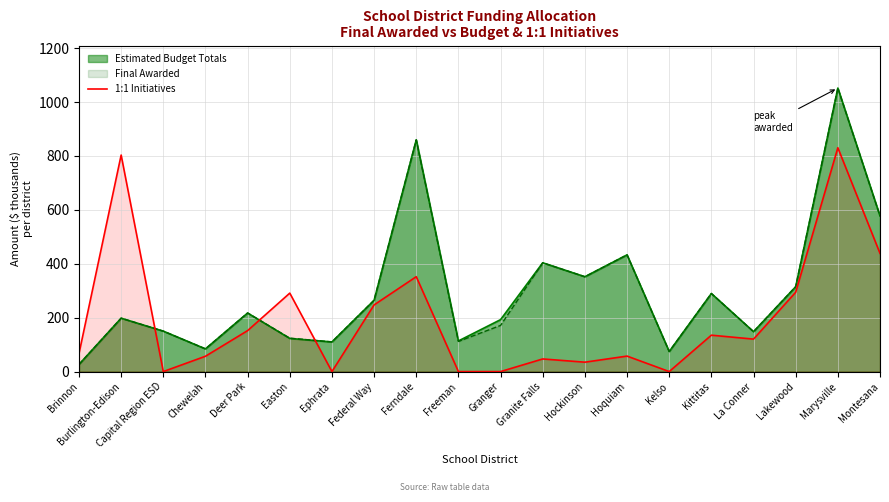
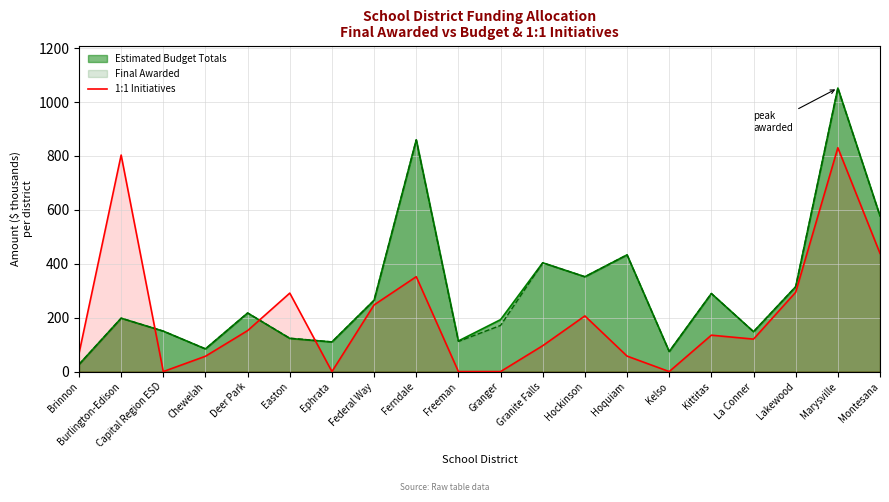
  {
    "1:1 Initiatives": {
      "Brinnon": 70,
      "Burlington-Edison": 800,
      "Capital Region ESD": 0,
      "Chewelah": 60,
      "Deer Park": 150,
      "Easton": 290,
      "Ephrata": 0,
      "Federal Way": 250,
      "Ferndale": 350,
      "Freeman": 0,
      "Granger": 0,
-     "Granite Falls": 50,
-     "Hockinson": 30,
+     "Granite Falls": 100,
+     "Hockinson": 210,
      "Hoquiam": 60,
      "Kelso": 0,
      "Kittitas": 140,
      "La Conner": 120,
      "Lakewood": 290,
      "Marysville": 830,
      "Montesana": 440
    }
  }
